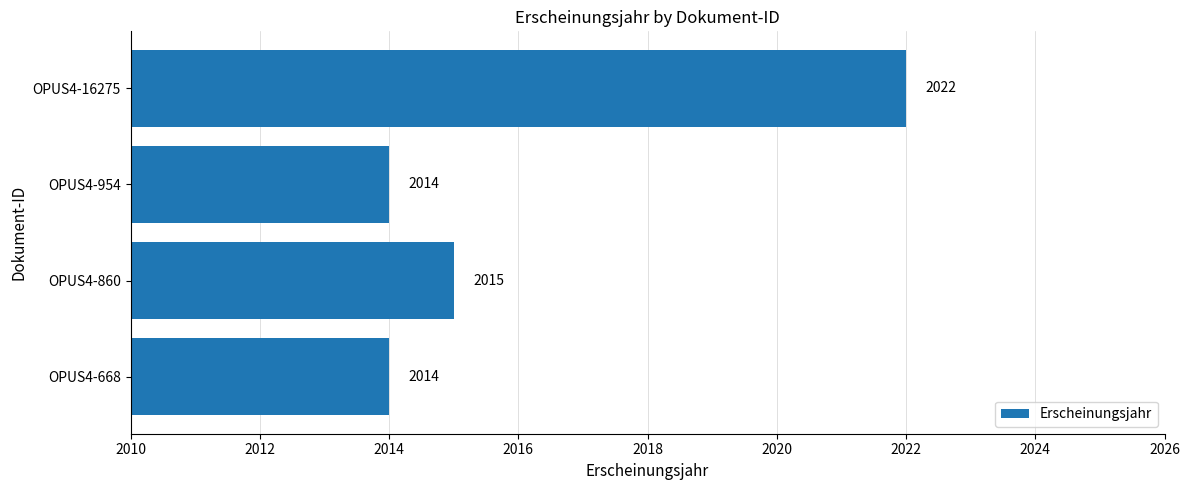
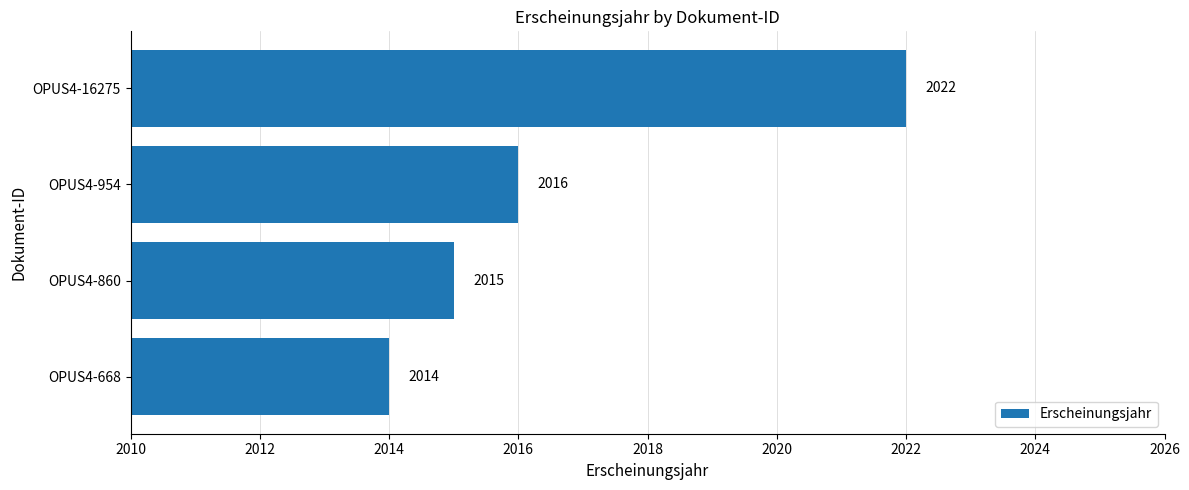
  {
    "OPUS4-16275": 2022,
-   "OPUS4-954": 2014,
+   "OPUS4-954": 2016,
    "OPUS4-860": 2015,
    "OPUS4-668": 2014
  }
